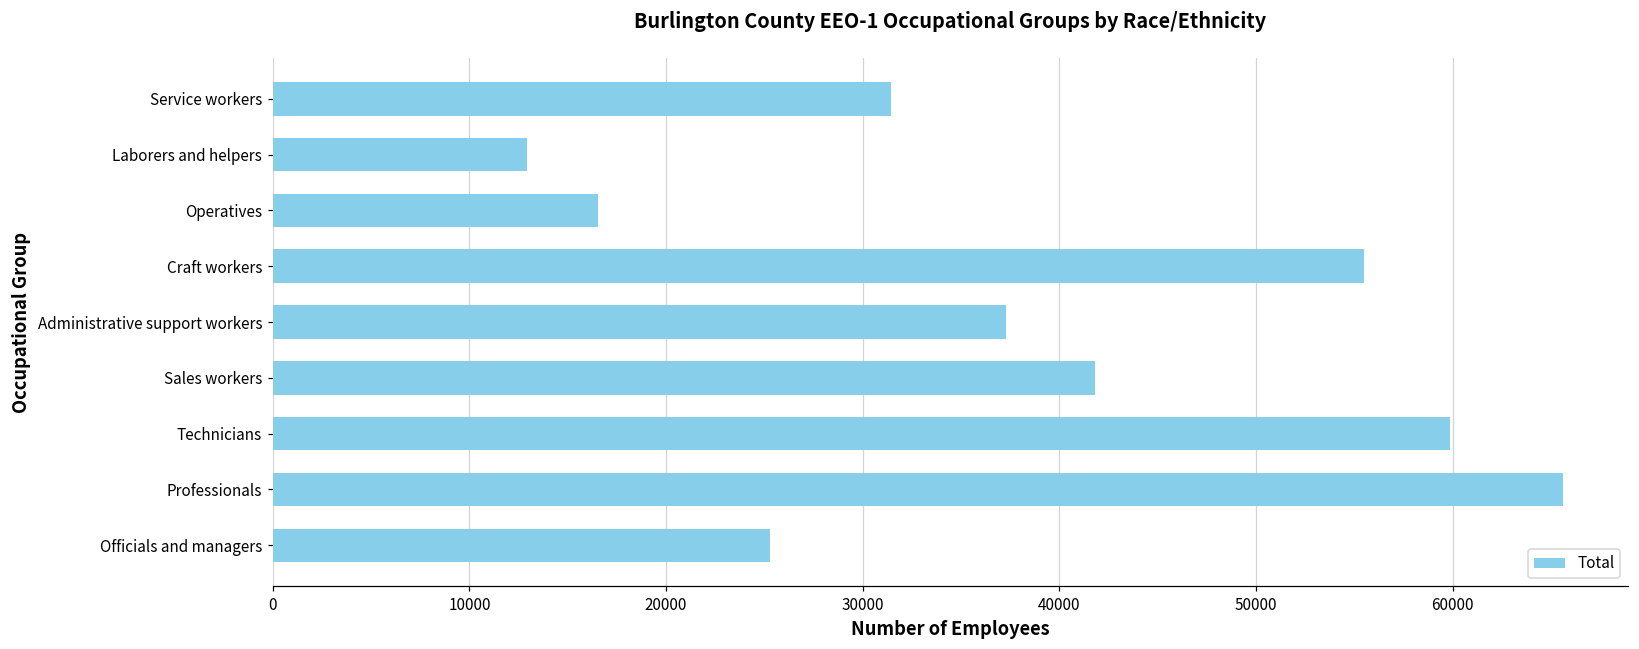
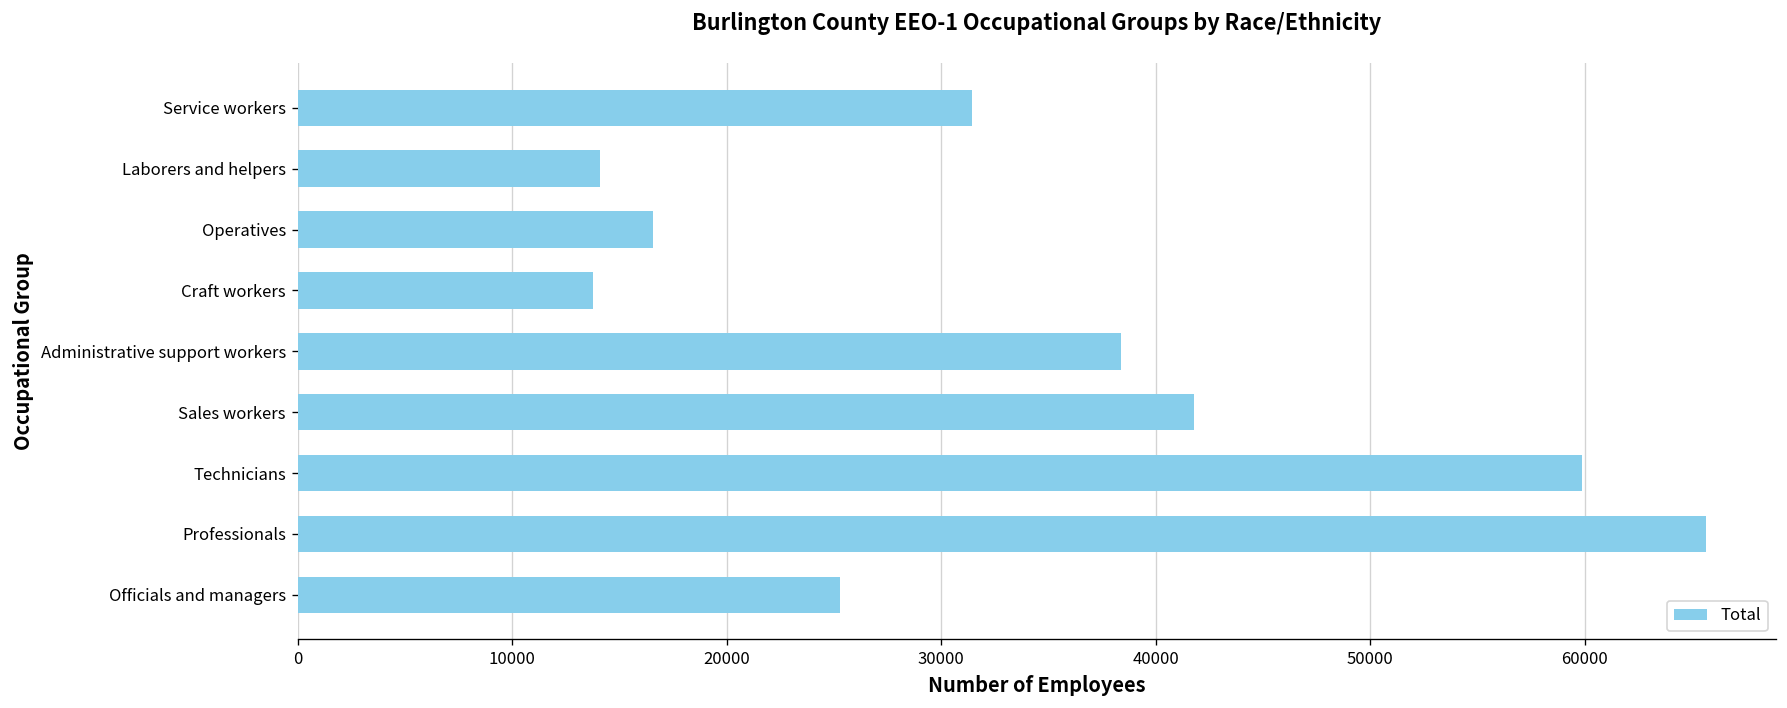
  {
    "Service workers": 31400,
-   "Laborers and helpers": 12900,
+   "Laborers and helpers": 14100,
    "Operatives": 16600,
-   "Craft workers": 55500,
-   "Administrative support workers": 37300,
+   "Craft workers": 13800,
+   "Administrative support workers": 38400,
    "Sales workers": 41800,
    "Technicians": 59900,
    "Professionals": 65600,
    "Officials and managers": 25300
  }
